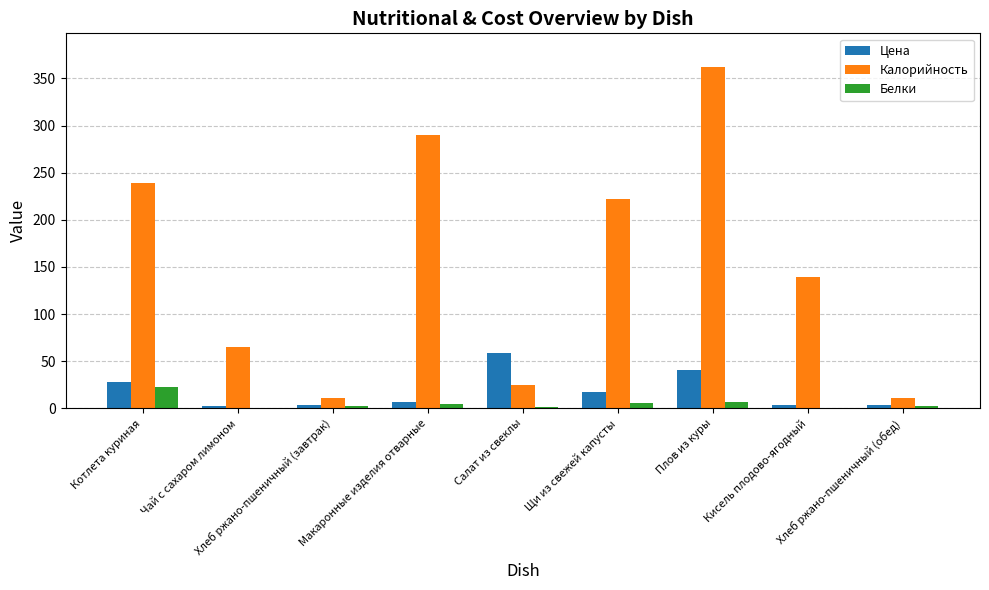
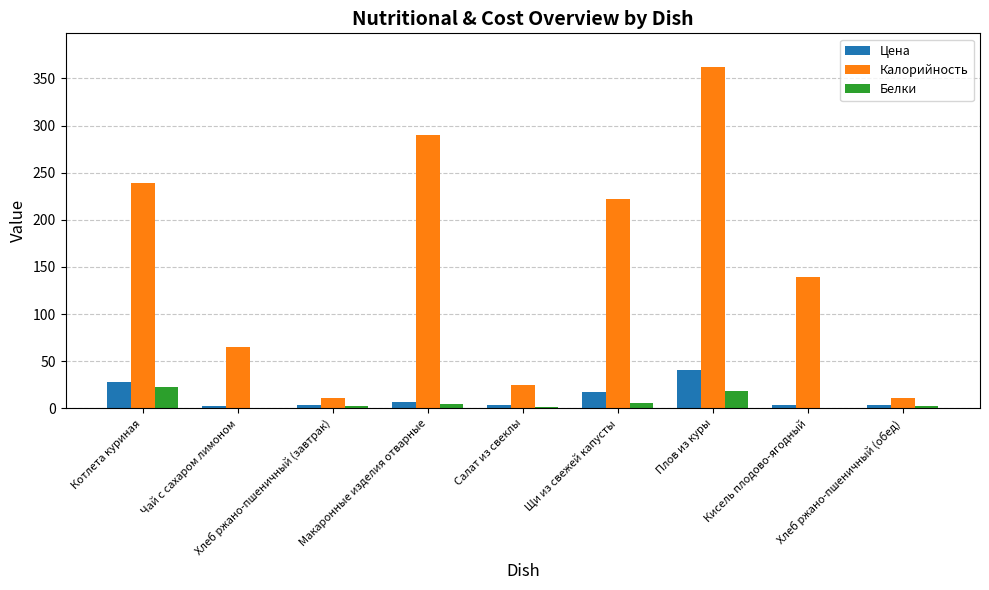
  {
    "Цена": {
      "Котлета куриная": 30,
      "Хлеб ржано-пшеничный (завтрак)": 0,
      "Макаронные изделия отварные": 10,
-     "Салат из свеклы": 60,
+     "Салат из свеклы": 0,
      "Щи из свежей капусты": 20,
      "Плов из куры": 40,
      "Кисель плодово-ягодный": 0,
      "Хлеб ржано-пшеничный (обед)": 0
    },
    "Калорийность": {
      "Котлета куриная": 240,
      "Чай с сахаром лимоном": 70,
      "Хлеб ржано-пшеничный (завтрак)": 10,
      "Макаронные изделия отварные": 290,
      "Салат из свеклы": 30,
      "Щи из свежей капусты": 220,
      "Плов из куры": 360,
      "Кисель плодово-ягодный": 140,
      "Хлеб ржано-пшеничный (обед)": 10
    },
    "Белки": {
      "Котлета куриная": 20,
      "Макаронные изделия отварные": 10,
      "Щи из свежей капусты": 10,
-     "Плов из куры": 10
+     "Плов из куры": 20
    }
  }
